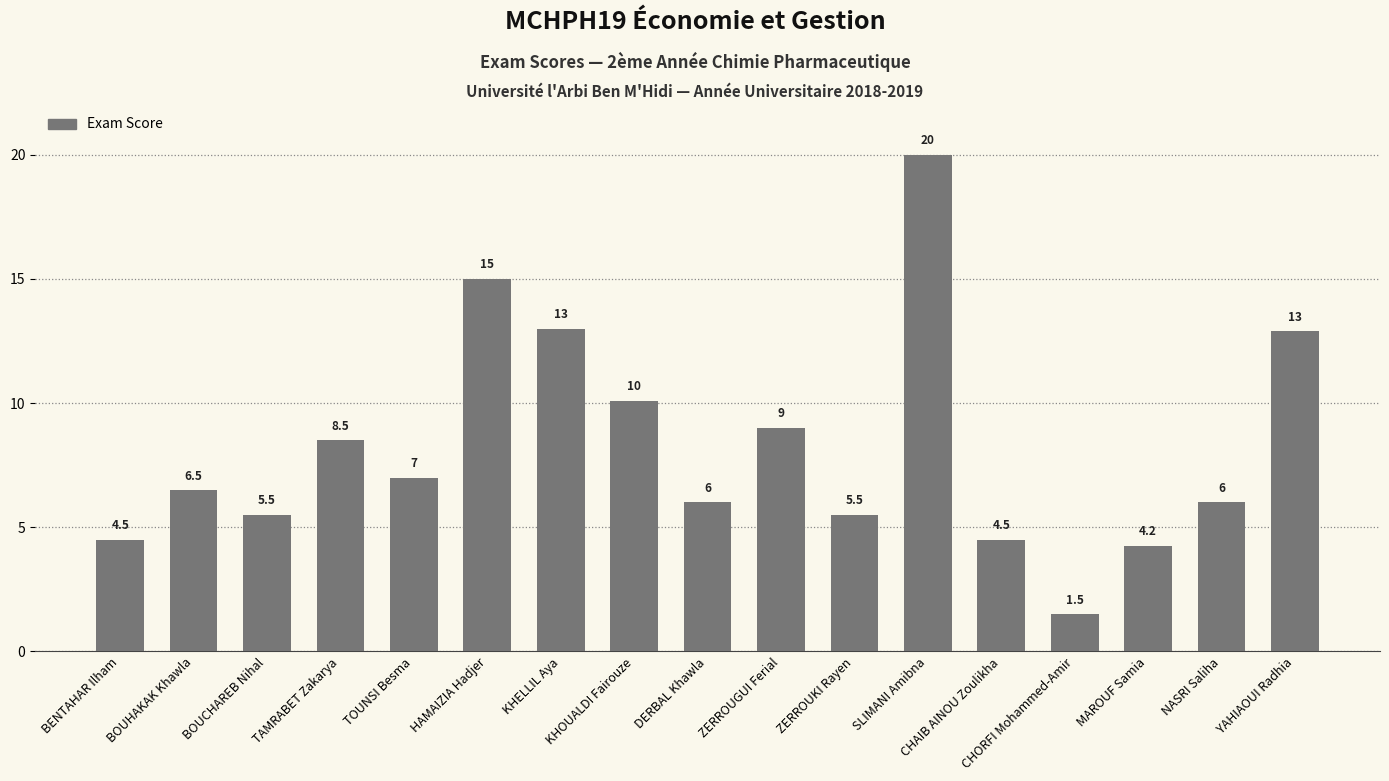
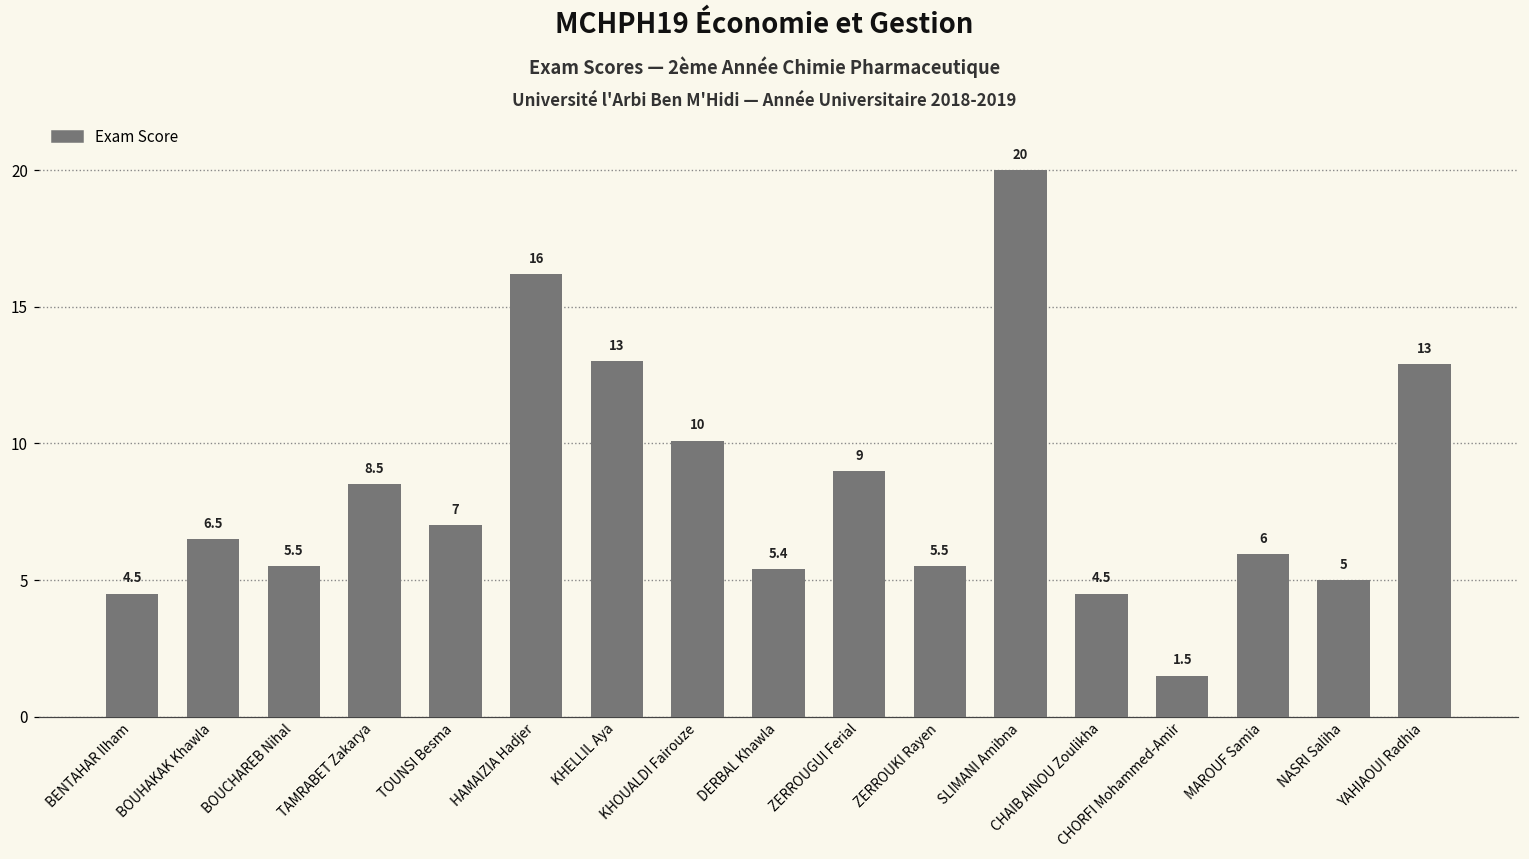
  {
    "BENTAHAR Ilham": 4.5,
    "BOUHAKAK Khawla": 6.5,
    "BOUCHAREB Nihal": 5.5,
    "TAMRABET Zakarya": 8.5,
    "TOUNSI Besma": 7,
-   "HAMAIZIA Hadjer": 15,
+   "HAMAIZIA Hadjer": 16,
    "KHELLIL Aya": 13,
    "KHOUALDI Fairouze": 10,
-   "DERBAL Khawla": 6,
+   "DERBAL Khawla": 5.4,
    "ZERROUGUI Ferial": 9,
    "ZERROUKI Rayen": 5.5,
    "SLIMANI Amibna": 20,
    "CHAIB AINOU Zoulikha": 4.5,
    "CHORFI Mohammed-Amir": 1.5,
-   "MAROUF Samia": 4.2,
-   "NASRI Saliha": 6,
+   "MAROUF Samia": 6,
+   "NASRI Saliha": 5,
    "YAHIAOUI Radhia": 13
  }
